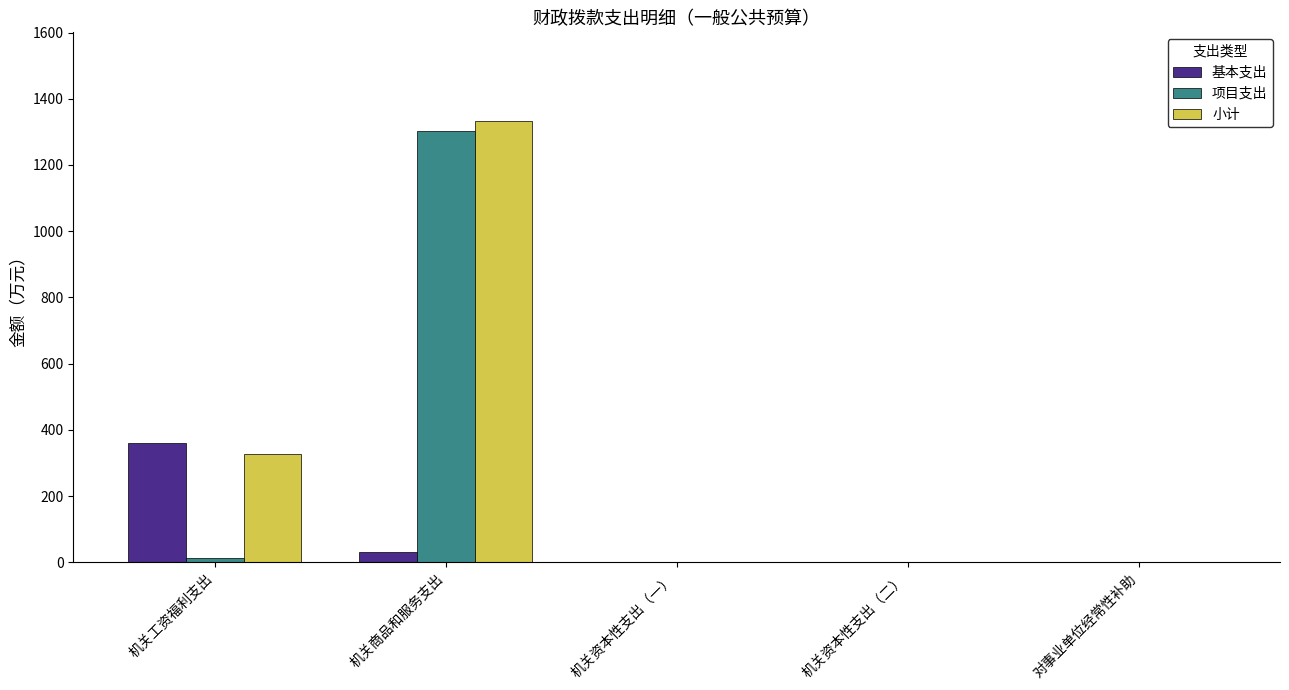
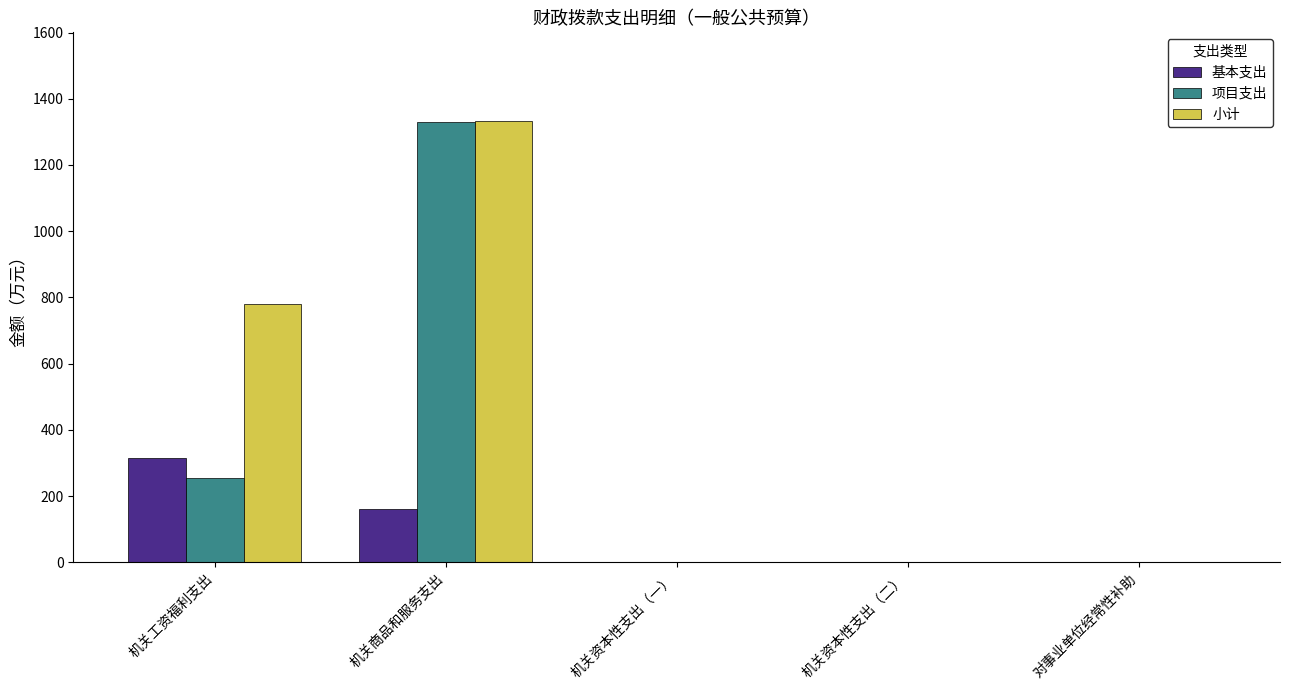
  {
    "基本支出": {
-     "机关工资福利支出": 360,
-     "机关商品和服务支出": 30,
+     "机关工资福利支出": 320,
+     "机关商品和服务支出": 160,
      "机关资本性支出（一）": 0,
      "机关资本性支出（二）": 0,
      "对事业单位经常性补助": 0
    },
    "项目支出": {
-     "机关工资福利支出": 10,
-     "机关商品和服务支出": 1300,
+     "机关工资福利支出": 260,
+     "机关商品和服务支出": 1330,
      "机关资本性支出（一）": 0,
      "机关资本性支出（二）": 0,
      "对事业单位经常性补助": 0
    },
    "小计": {
-     "机关工资福利支出": 330,
+     "机关工资福利支出": 780,
      "机关商品和服务支出": 1330,
      "机关资本性支出（一）": 0,
      "机关资本性支出（二）": 0,
      "对事业单位经常性补助": 0
    }
  }
